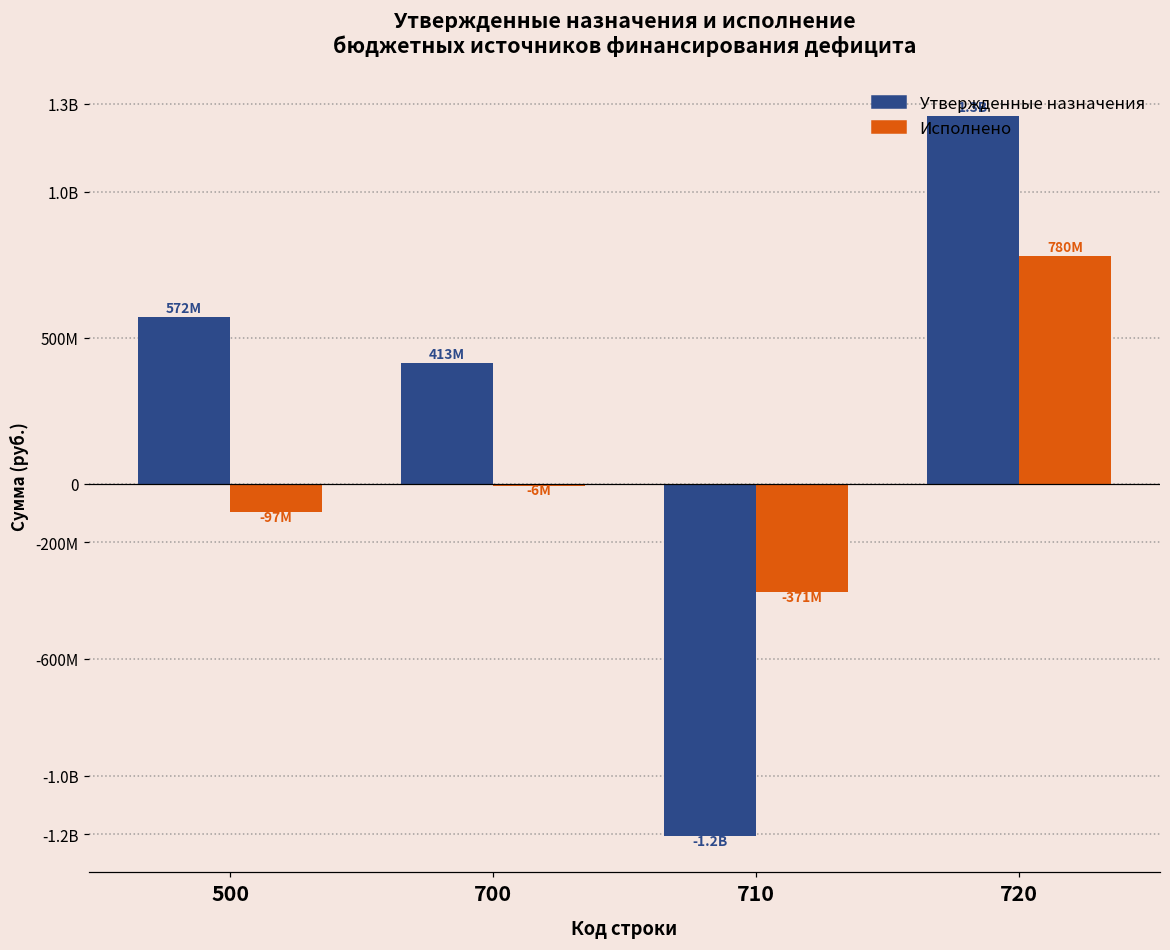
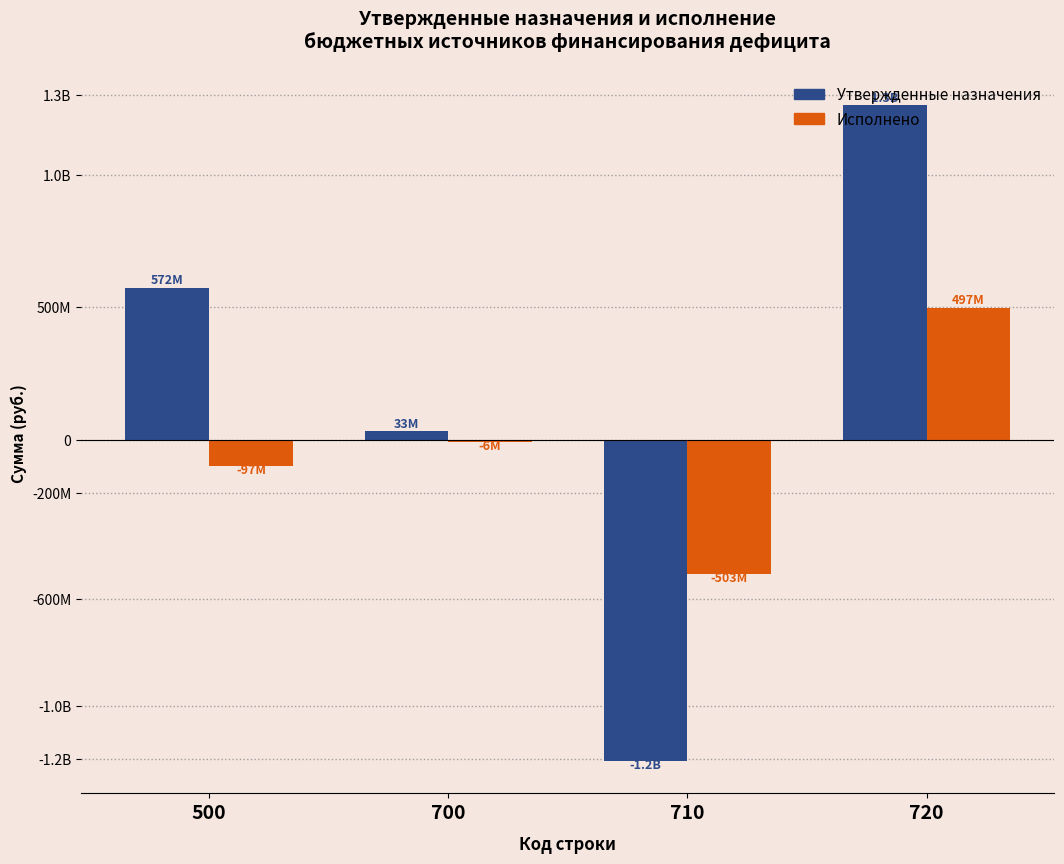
  {
    "Утвержденные назначения": {
      "500": "572M",
-     "700": "413M",
+     "700": "33M",
      "710": "-1.2B",
      "720": "1.3B"
    },
    "Исполнено": {
      "500": "-97M",
      "700": "-6M",
-     "710": "-371M",
-     "720": "780M"
+     "710": "-503M",
+     "720": "497M"
    }
  }
